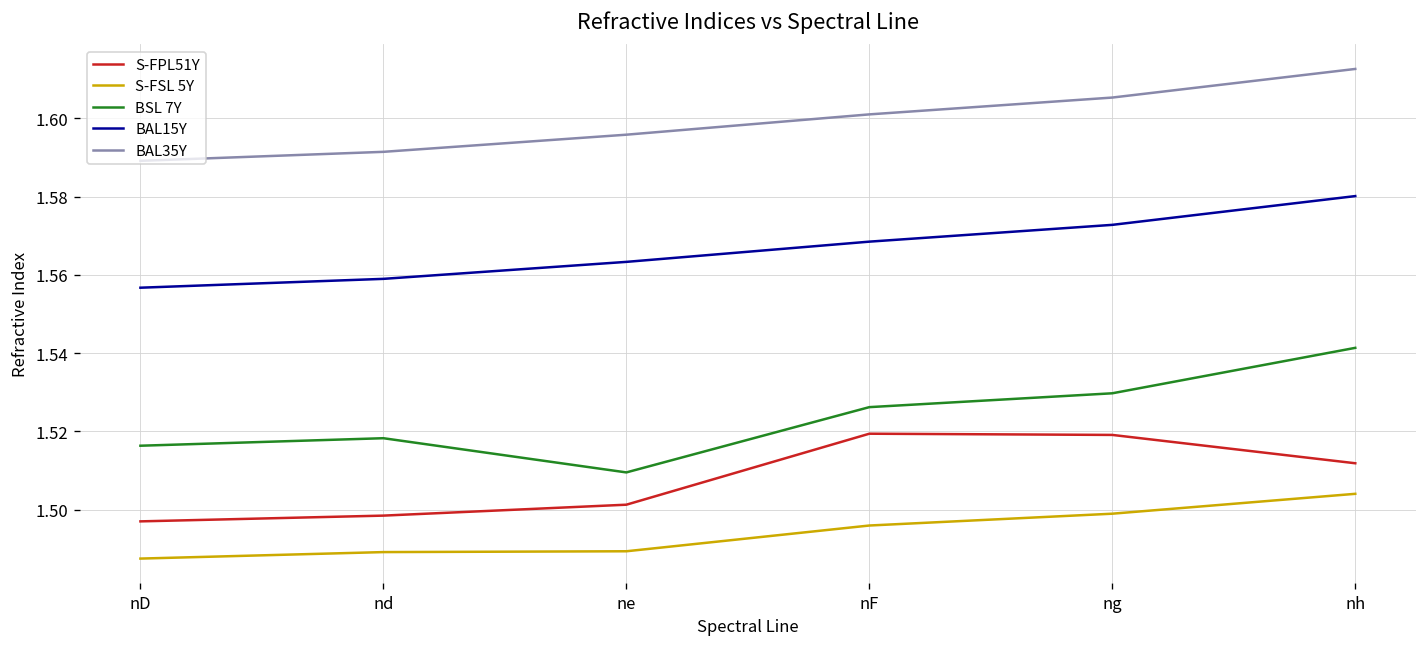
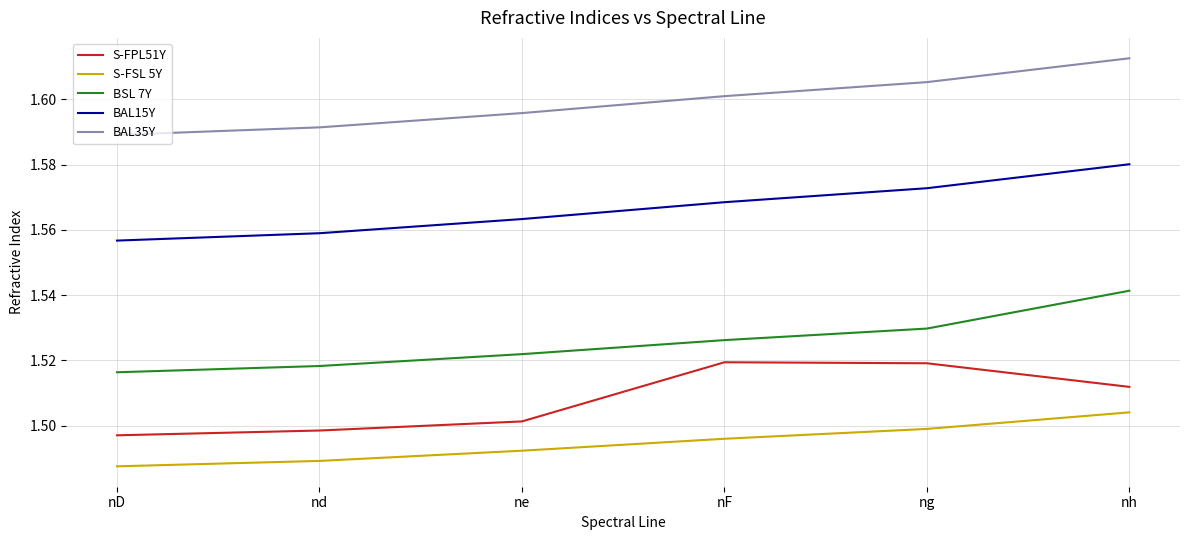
  {
    "S-FPL51Y": {
      "nD": 1.497,
      "nd": 1.498,
      "ne": 1.501,
      "nF": 1.519,
      "ng": 1.519,
      "nh": 1.512
    },
    "S-FSL 5Y": {
      "nD": 1.487,
      "nd": 1.489,
-     "ne": 1.489,
+     "ne": 1.492,
      "nF": 1.496,
      "ng": 1.499,
      "nh": 1.504
    },
    "BSL 7Y": {
      "nD": 1.516,
      "nd": 1.518,
-     "ne": 1.510,
+     "ne": 1.522,
      "nF": 1.526,
      "ng": 1.530,
      "nh": 1.541
    },
    "BAL15Y": {
      "nD": 1.557,
      "nd": 1.559,
      "ne": 1.563,
      "nF": 1.568,
      "ng": 1.573,
      "nh": 1.580
    },
    "BAL35Y": {
      "nd": 1.591,
      "ne": 1.596,
      "nF": 1.601,
      "ng": 1.605,
      "nh": 1.613
    }
  }
